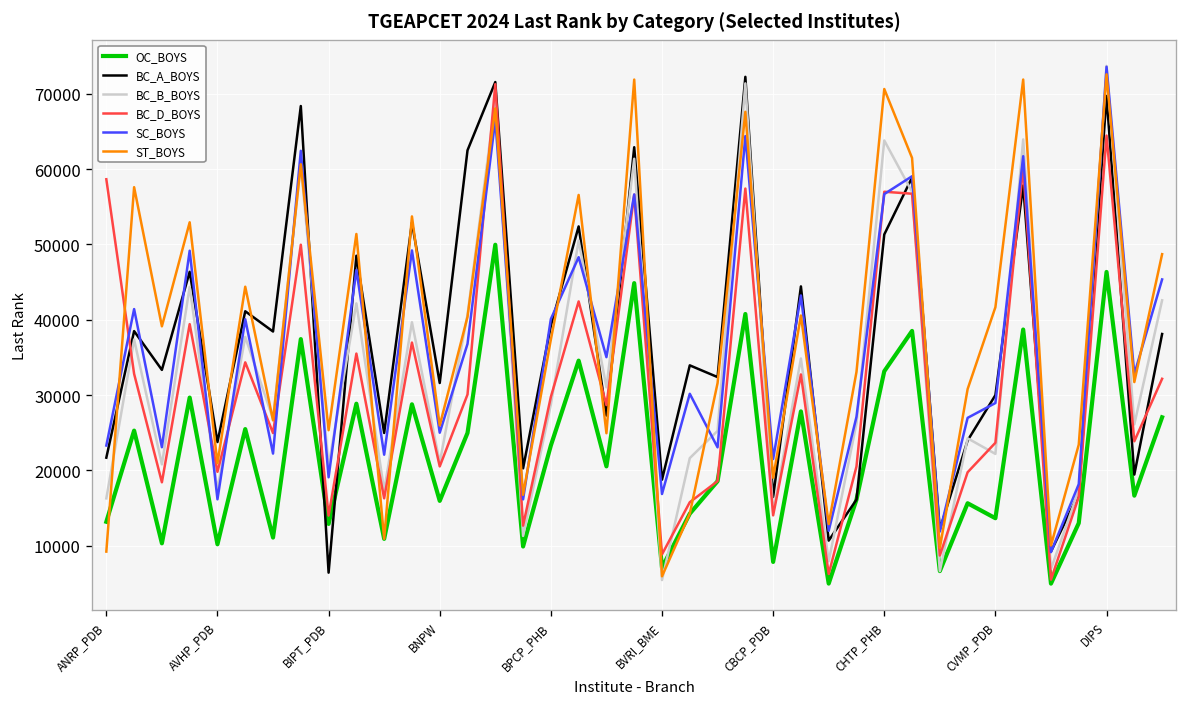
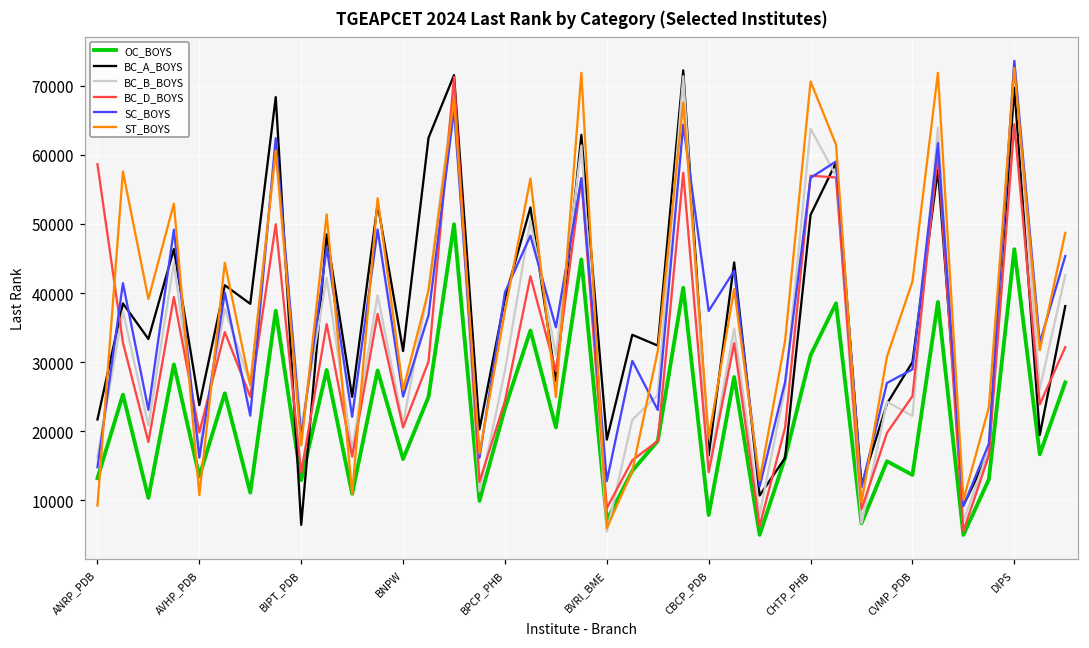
  {
    "OC_BOYS": {
      "ANRP_PDB": 13000,
-     "AVHP_PDB": 10000,
+     "AVHP_PDB": 13000,
      "BIPT_PDB": 13000,
      "BNPW": 16000,
      "BPCP_PHB": 23000,
      "BVRI_BME": 7000,
      "CBCP_PDB": 8000,
-     "CHTP_PHB": 33000,
+     "CHTP_PHB": 31000,
      "CVMP_PDB": 14000,
      "DIPS": 46000
    },
    "BC_A_BOYS": {
      "ANRP_PDB": 22000,
      "AVHP_PDB": 24000,
      "BIPT_PDB": 6000,
      "BNPW": 32000,
      "BPCP_PHB": 39000,
      "BVRI_BME": 19000,
      "CBCP_PDB": 16000,
      "CHTP_PHB": 51000,
      "CVMP_PDB": 30000,
      "DIPS": 70000
    },
    "BC_B_BOYS": {
      "ANRP_PDB": 16000,
      "AVHP_PDB": 17000,
      "BIPT_PDB": 21000,
      "BNPW": 21000,
      "BPCP_PHB": 29000,
      "BVRI_BME": 5000,
      "CHTP_PHB": 64000,
      "CVMP_PDB": 22000
    },
    "BC_D_BOYS": {
      "ANRP_PDB": 59000,
      "AVHP_PDB": 20000,
      "BIPT_PDB": 14000,
      "BNPW": 21000,
-     "BPCP_PHB": 30000,
+     "BPCP_PHB": 24000,
      "BVRI_BME": 9000,
-     "CVMP_PDB": 24000,
+     "CVMP_PDB": 25000,
      "DIPS": 64000
    },
    "SC_BOYS": {
-     "ANRP_PDB": 23000,
+     "ANRP_PDB": 15000,
      "AVHP_PDB": 16000,
      "BIPT_PDB": 19000,
      "BNPW": 25000,
      "BPCP_PHB": 40000,
-     "BVRI_BME": 17000,
-     "CBCP_PDB": 21000,
+     "BVRI_BME": 13000,
+     "CBCP_PDB": 37000,
      "CVMP_PDB": 29000
    },
    "ST_BOYS": {
      "ANRP_PDB": 9000,
-     "AVHP_PDB": 21000,
-     "BIPT_PDB": 25000,
+     "AVHP_PDB": 11000,
+     "BIPT_PDB": 18000,
      "BNPW": 26000,
      "BPCP_PHB": 37000,
      "BVRI_BME": 6000,
      "CBCP_PDB": 19000,
      "CHTP_PHB": 71000,
      "CVMP_PDB": 42000,
      "DIPS": 73000
    }
  }
